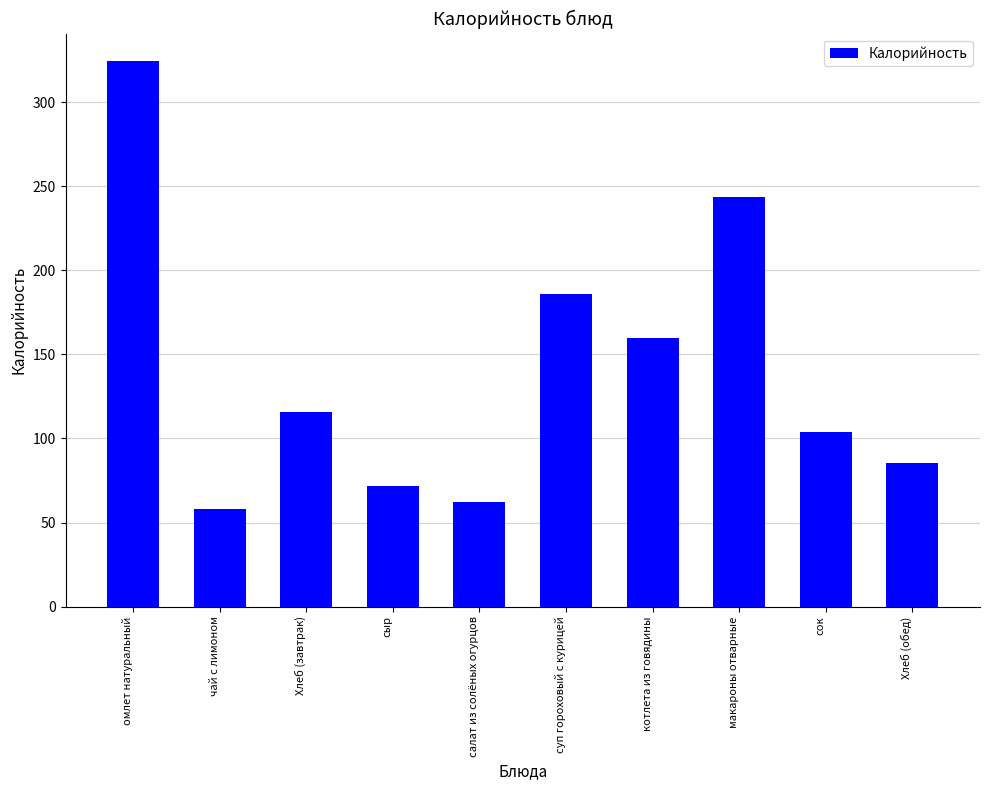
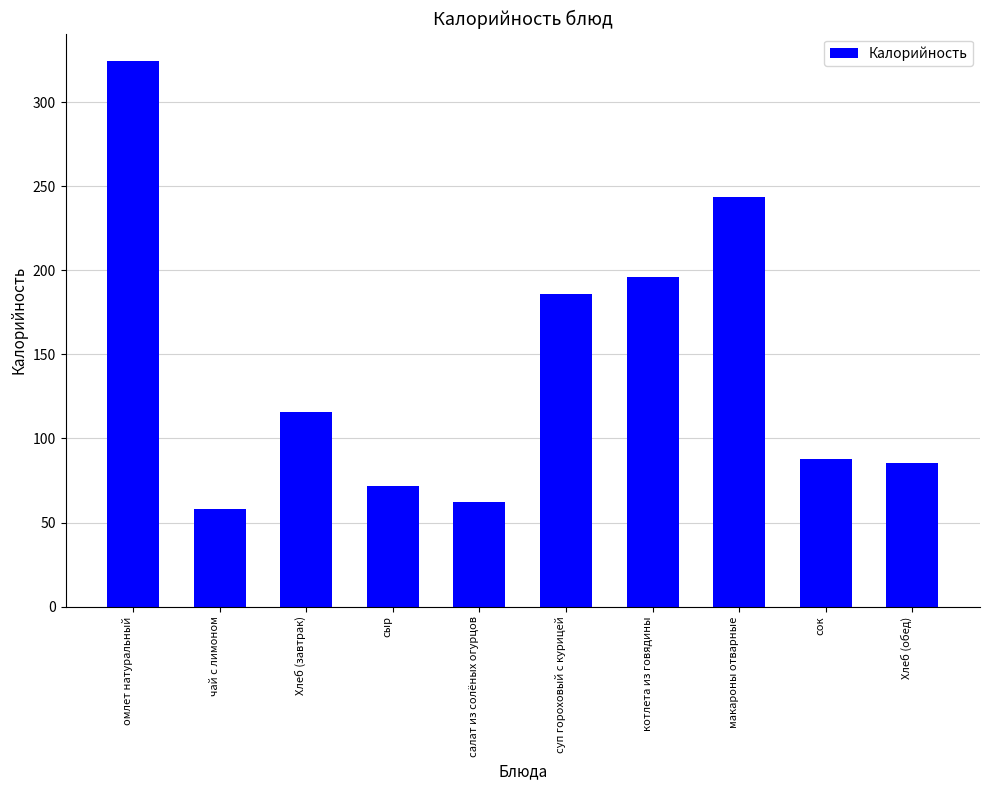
  {
    "омлет натуральный": 324,
    "чай с лимоном": 58,
    "Хлеб (завтрак)": 116,
    "сыр": 72,
    "салат из солёных огурцов": 62,
    "суп гороховый с курицей": 186,
-   "котлета из говядины": 160,
+   "котлета из говядины": 196,
    "макароны отварные": 244,
-   "сок": 104,
+   "сок": 88,
    "Хлеб (обед)": 85
  }
